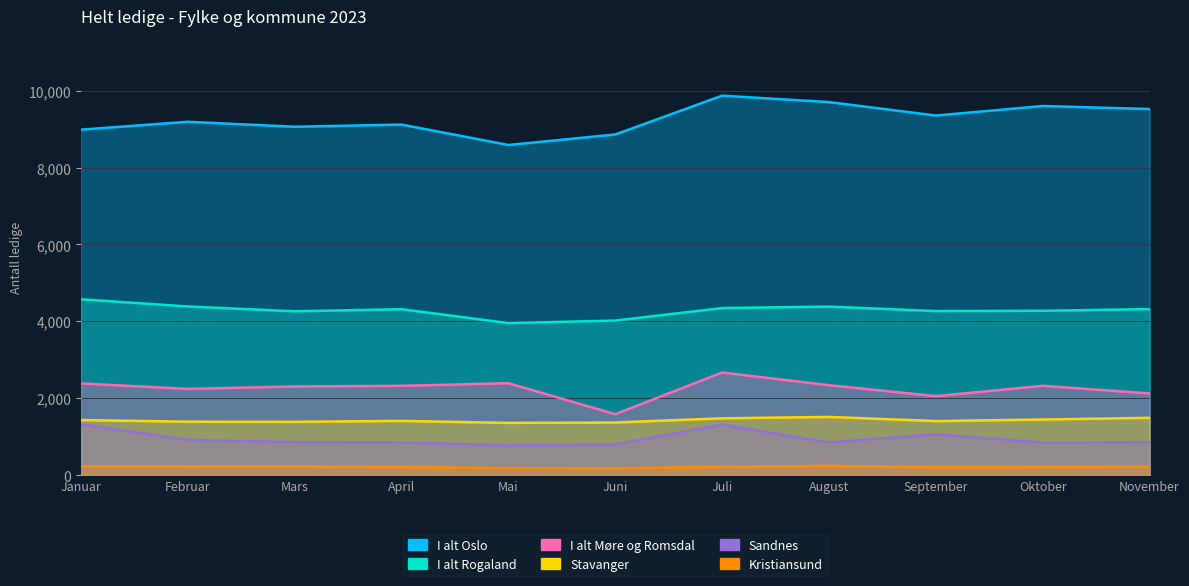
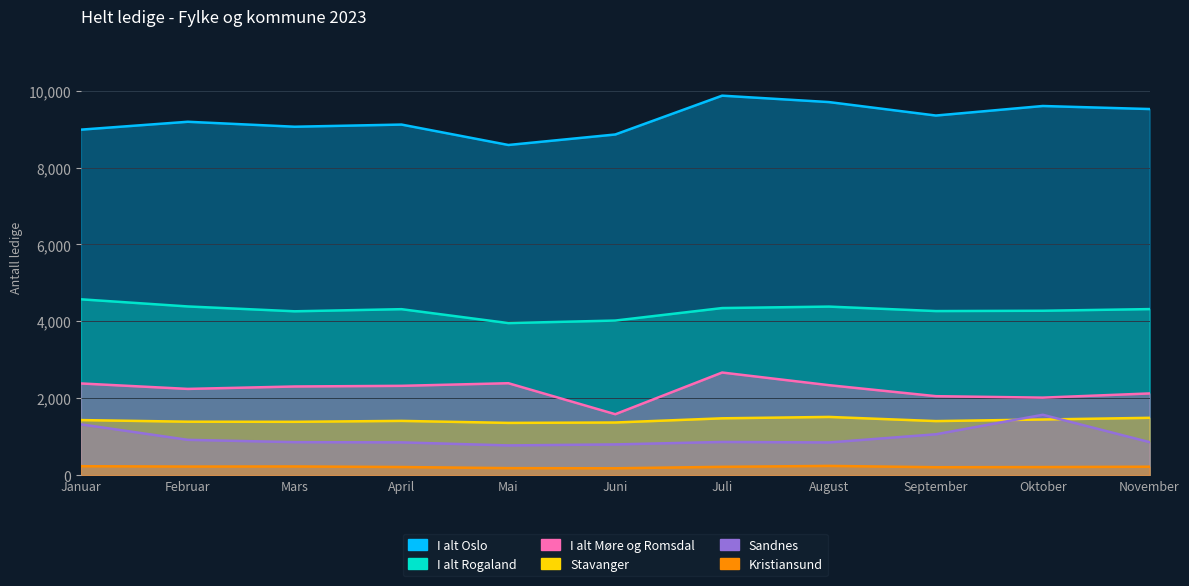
  {
    "I alt Møre og Romsdal": {
      "Januar": "2,400",
      "Februar": "2,200",
      "Mars": "2,300",
      "April": "2,300",
      "Mai": "2,400",
      "Juni": "1,600",
      "Juli": "2,700",
      "August": "2,300",
      "September": "2,100",
-     "Oktober": "2,300",
+     "Oktober": "2,000",
      "November": "2,100"
    },
    "Sandnes": {
      "Januar": "1,300",
      "Februar": "900",
      "Mars": "900",
      "April": "900",
      "Mai": "800",
      "Juni": "800",
-     "Juli": "1,300",
+     "Juli": "900",
      "August": "900",
      "September": "1,100",
-     "Oktober": "800",
+     "Oktober": "1,600",
      "November": "900"
    }
  }
